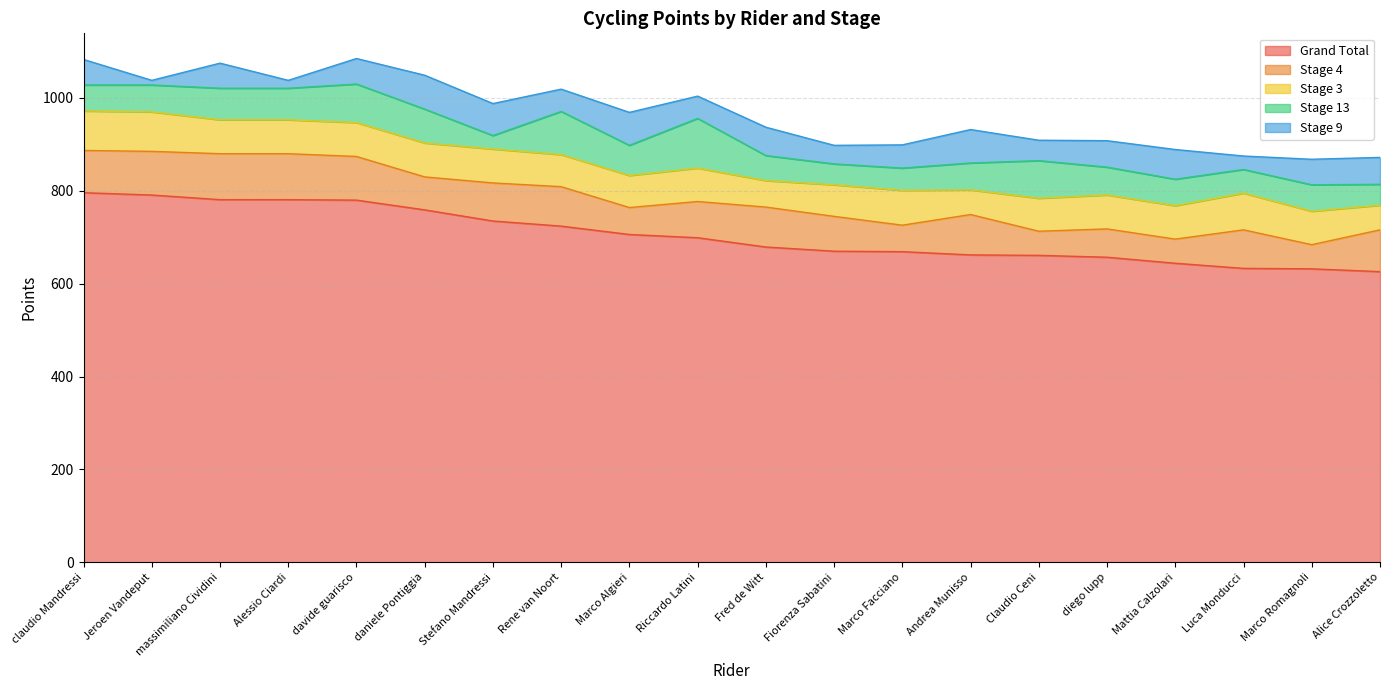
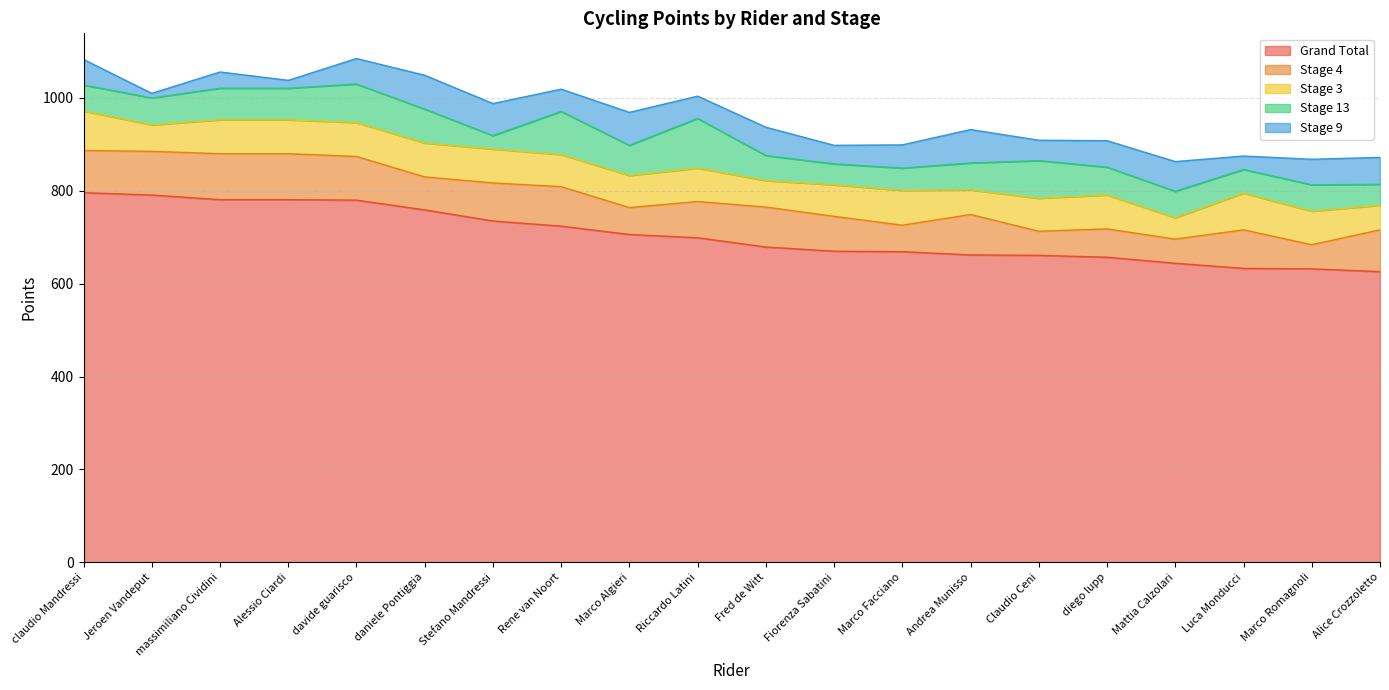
  {
    "Stage 3": {
      "claudio Mandressi": 90,
-     "Jeroen Vandeput": 90,
+     "Jeroen Vandeput": 60,
      "massimiliano Cividini": 70,
      "Alessio Ciardi": 70,
      "davide guarisco": 70,
      "daniele Pontiggia": 70,
      "Stefano Mandressi": 70,
      "Rene van Noort": 70,
      "Marco Algieri": 70,
      "Riccardo Latini": 70,
      "Fred de Witt": 60,
      "Fiorenza Sabatini": 70,
      "Marco Facciano": 80,
      "Andrea Munisso": 50,
      "Claudio Ceni": 70,
      "diego lupp": 70,
-     "Mattia Calzolari": 70,
+     "Mattia Calzolari": 50,
      "Luca Monducci": 80,
      "Marco Romagnoli": 70,
      "Alice Crozzoletto": 50
    },
    "Stage 13": {
      "claudio Mandressi": 60,
      "Jeroen Vandeput": 60,
      "massimiliano Cividini": 70,
      "Alessio Ciardi": 70,
      "davide guarisco": 80,
      "daniele Pontiggia": 70,
      "Stefano Mandressi": 30,
      "Rene van Noort": 90,
      "Marco Algieri": 70,
      "Riccardo Latini": 110,
      "Fred de Witt": 50,
      "Fiorenza Sabatini": 50,
      "Marco Facciano": 50,
      "Andrea Munisso": 60,
      "Claudio Ceni": 80,
      "diego lupp": 60,
      "Mattia Calzolari": 60,
      "Luca Monducci": 50,
      "Marco Romagnoli": 60,
      "Alice Crozzoletto": 50
    },
    "Stage 9": {
      "claudio Mandressi": 60,
      "Jeroen Vandeput": 10,
-     "massimiliano Cividini": 50,
+     "massimiliano Cividini": 40,
      "Alessio Ciardi": 20,
      "davide guarisco": 60,
      "daniele Pontiggia": 70,
      "Stefano Mandressi": 70,
      "Rene van Noort": 50,
      "Marco Algieri": 70,
      "Riccardo Latini": 50,
      "Fred de Witt": 60,
      "Fiorenza Sabatini": 40,
      "Marco Facciano": 50,
      "Andrea Munisso": 70,
      "Claudio Ceni": 40,
      "diego lupp": 60,
      "Mattia Calzolari": 60,
      "Luca Monducci": 30,
      "Marco Romagnoli": 60,
      "Alice Crozzoletto": 60
    }
  }
